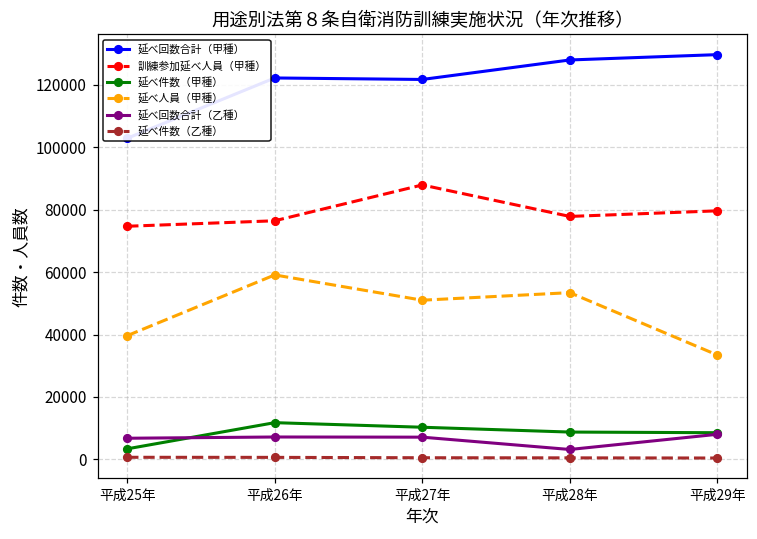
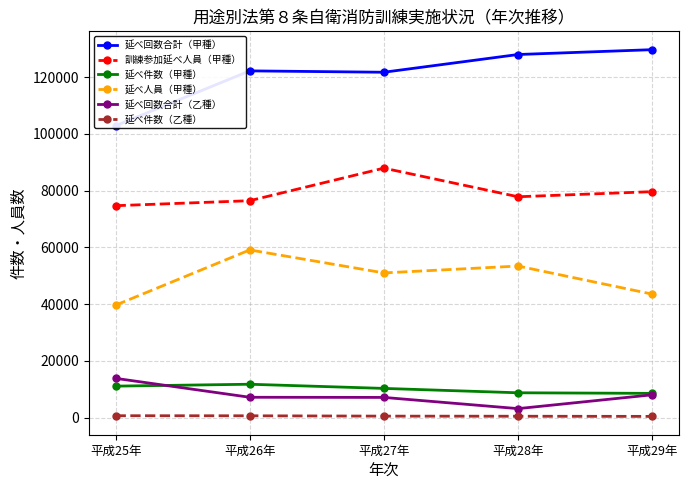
  {
    "延べ回数合計（甲種）": {
      "平成26年": 122000,
      "平成27年": 122000,
      "平成28年": 128000,
      "平成29年": 130000
    },
    "訓練参加延べ人員（甲種）": {
      "平成25年": 75000,
      "平成26年": 76000,
      "平成27年": 88000,
      "平成28年": 78000,
      "平成29年": 80000
    },
    "延べ件数（甲種）": {
-     "平成25年": 3000,
+     "平成25年": 11000,
      "平成26年": 12000,
      "平成27年": 10000,
      "平成28年": 9000
    },
    "延べ人員（甲種）": {
      "平成25年": 40000,
      "平成26年": 59000,
      "平成27年": 51000,
      "平成28年": 53000,
-     "平成29年": 33000
+     "平成29年": 44000
    },
    "延べ回数合計（乙種）": {
-     "平成25年": 7000,
+     "平成25年": 14000,
      "平成26年": 7000,
      "平成27年": 7000,
      "平成28年": 3000
    },
    "延べ件数（乙種）": {
      "平成25年": 1000,
      "平成26年": 1000,
      "平成27年": 1000,
      "平成28年": 0,
      "平成29年": 0
    }
  }
